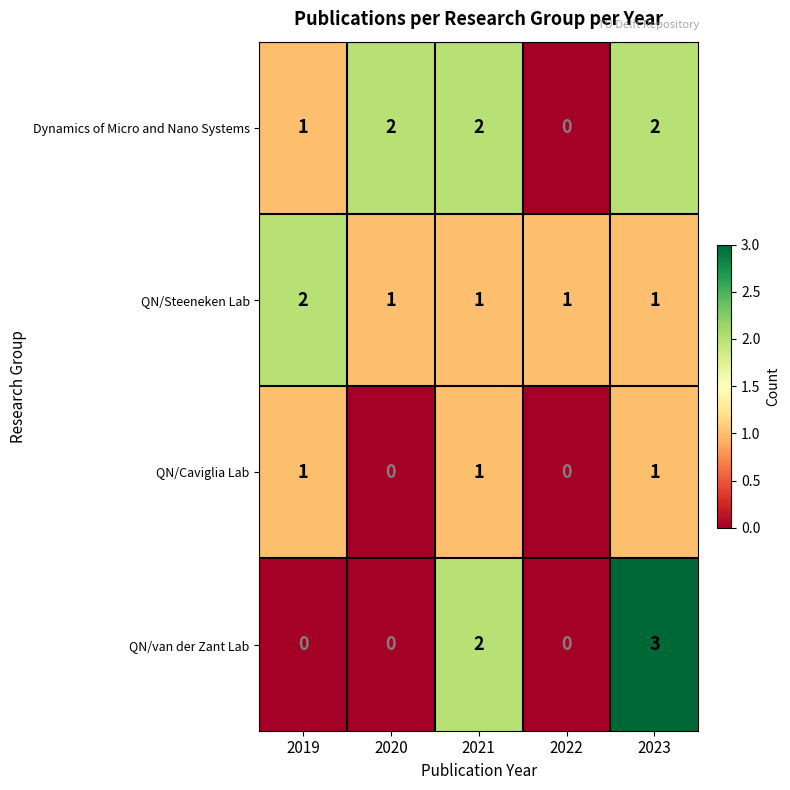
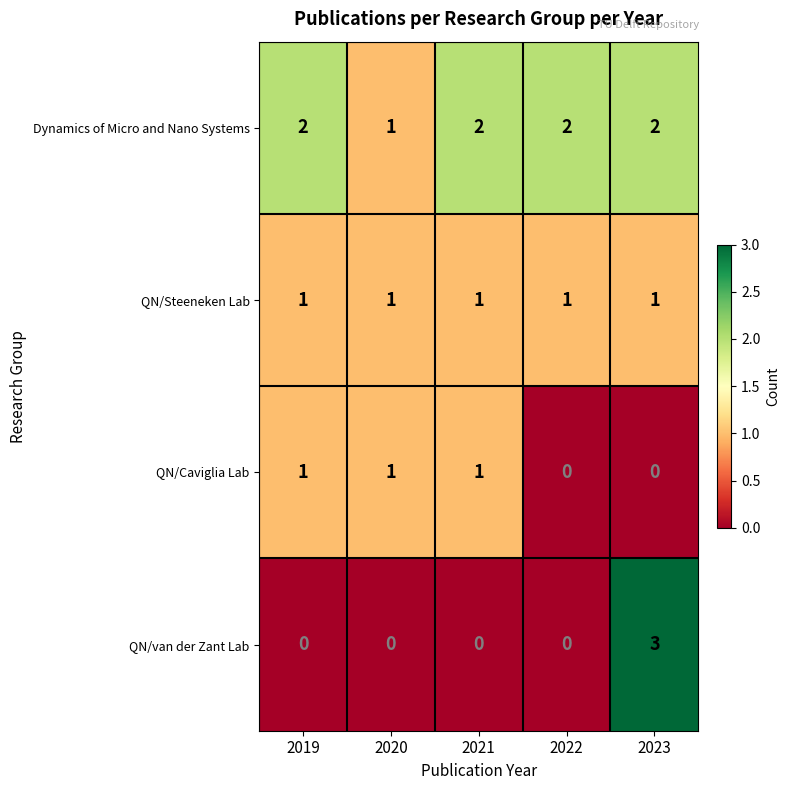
  {
    "Dynamics of Micro and Nano Systems": {
-     "2019": 1,
-     "2020": 2,
+     "2019": 2,
+     "2020": 1,
      "2021": 2,
-     "2022": 0,
+     "2022": 2,
      "2023": 2
    },
    "QN/Steeneken Lab": {
-     "2019": 2,
+     "2019": 1,
      "2020": 1,
      "2021": 1,
      "2022": 1,
      "2023": 1
    },
    "QN/Caviglia Lab": {
      "2019": 1,
-     "2020": 0,
+     "2020": 1,
      "2021": 1,
      "2022": 0,
-     "2023": 1
+     "2023": 0
    },
    "QN/van der Zant Lab": {
      "2019": 0,
      "2020": 0,
-     "2021": 2,
+     "2021": 0,
      "2022": 0,
      "2023": 3
    }
  }
